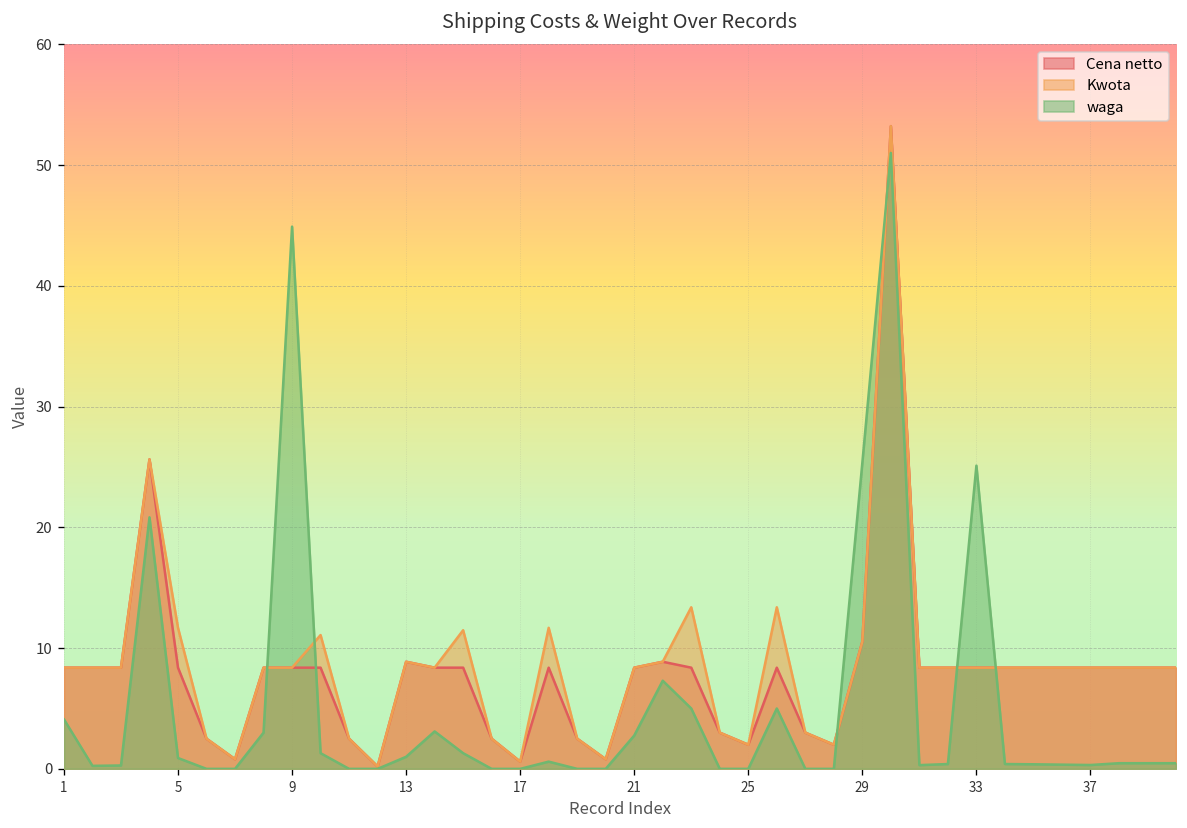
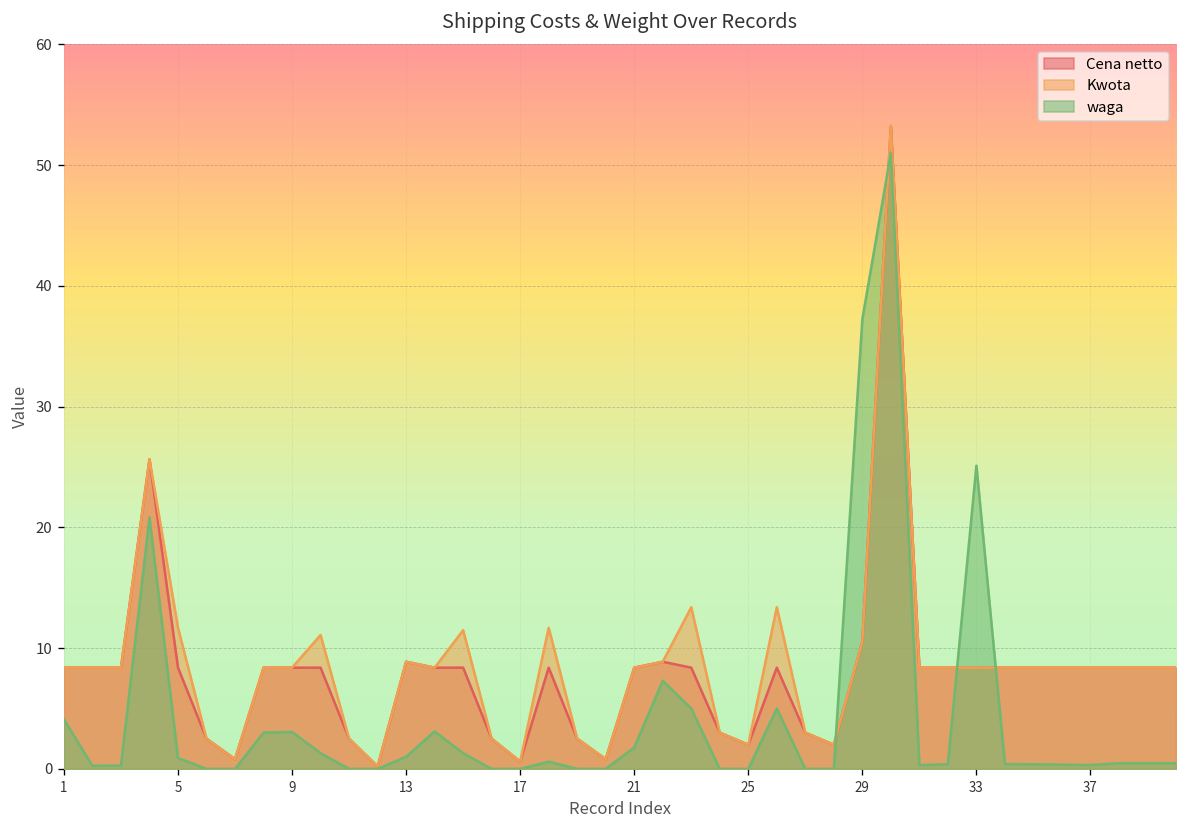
  {
    "waga": {
      "1": 4.1,
      "5": 0.9,
-     "9": 44.9,
+     "9": 3.1,
      "13": 1.0,
      "17": 0.0,
-     "21": 2.8,
+     "21": 1.8,
      "25": 0.0,
-     "29": 25.4,
+     "29": 37.2,
      "33": 25.1,
      "37": 0.3
    }
  }
